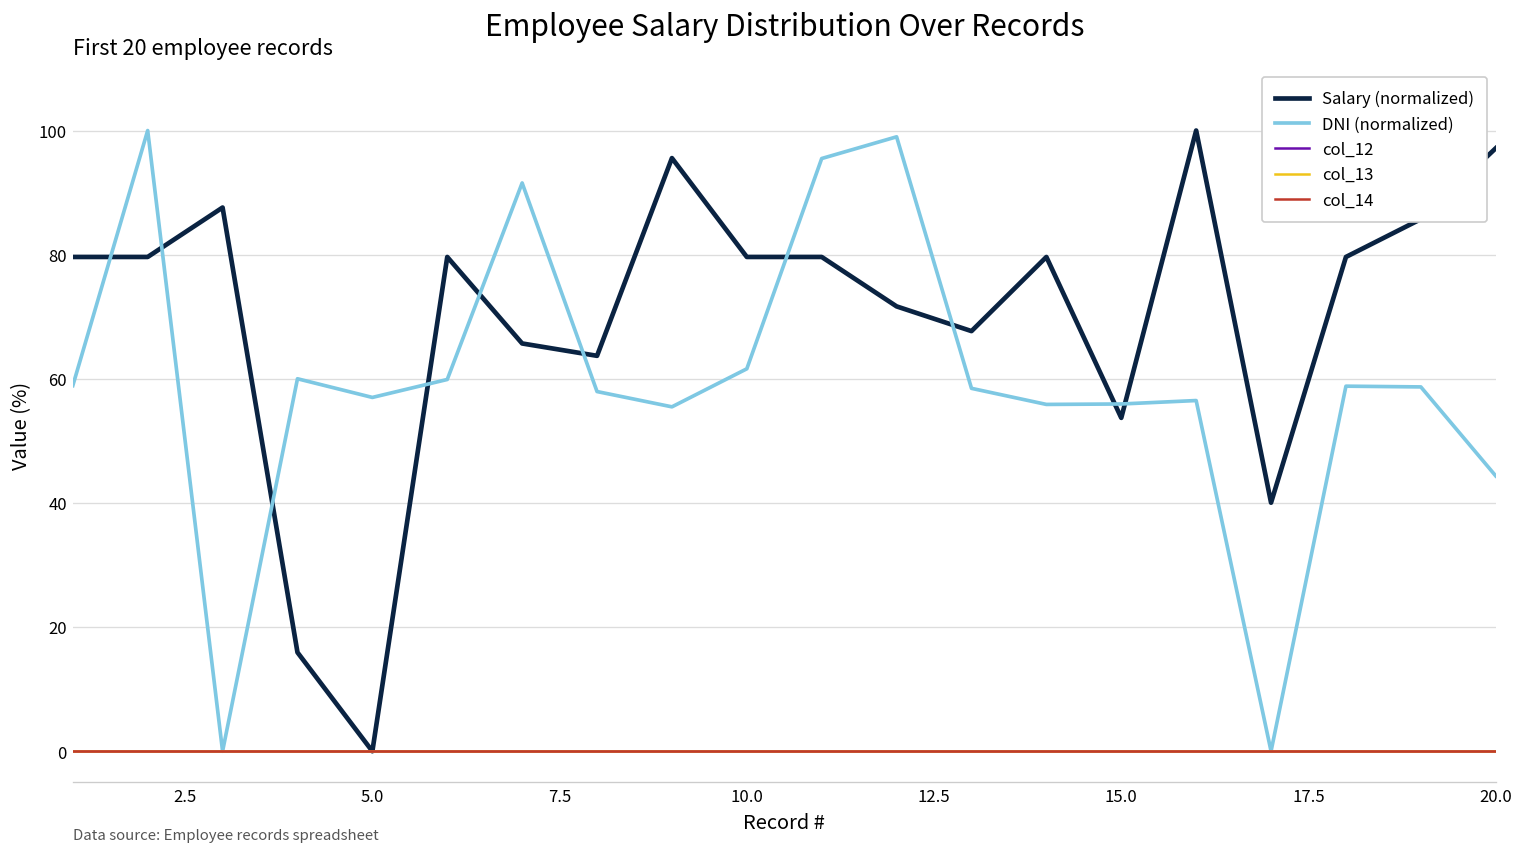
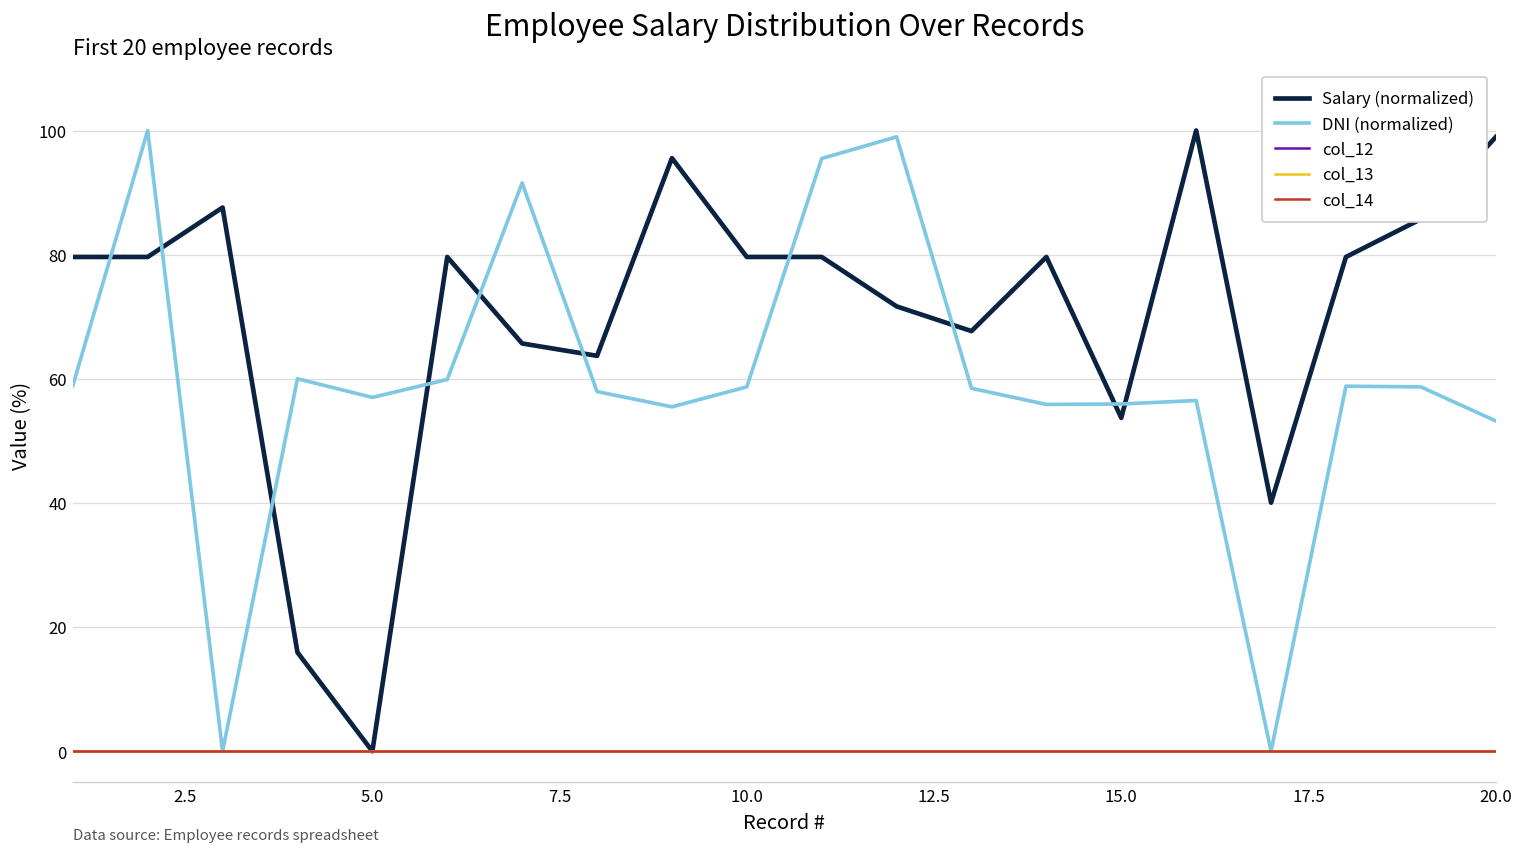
  {
    "Salary (normalized)": {
      "10.0": 80,
      "15.0": 54,
-     "20.0": 97
+     "20.0": 99
    },
    "DNI (normalized)": {
      "5.0": 57,
-     "10.0": 62,
+     "10.0": 59,
      "15.0": 56,
-     "20.0": 44
+     "20.0": 53
    },
    "col_14": {
      "10.0": 0,
      "15.0": 0,
      "20.0": 0
    }
  }
